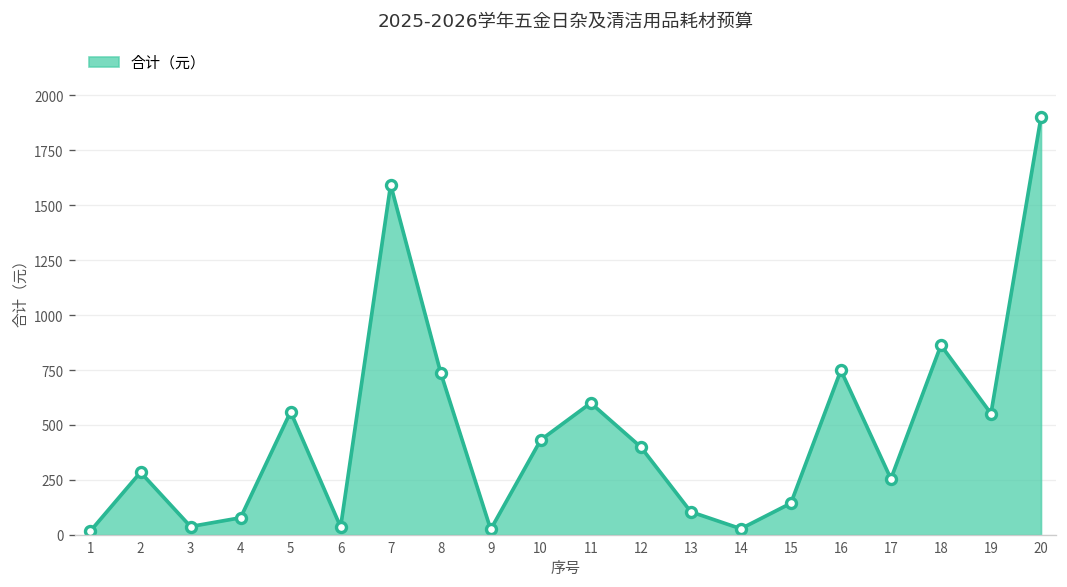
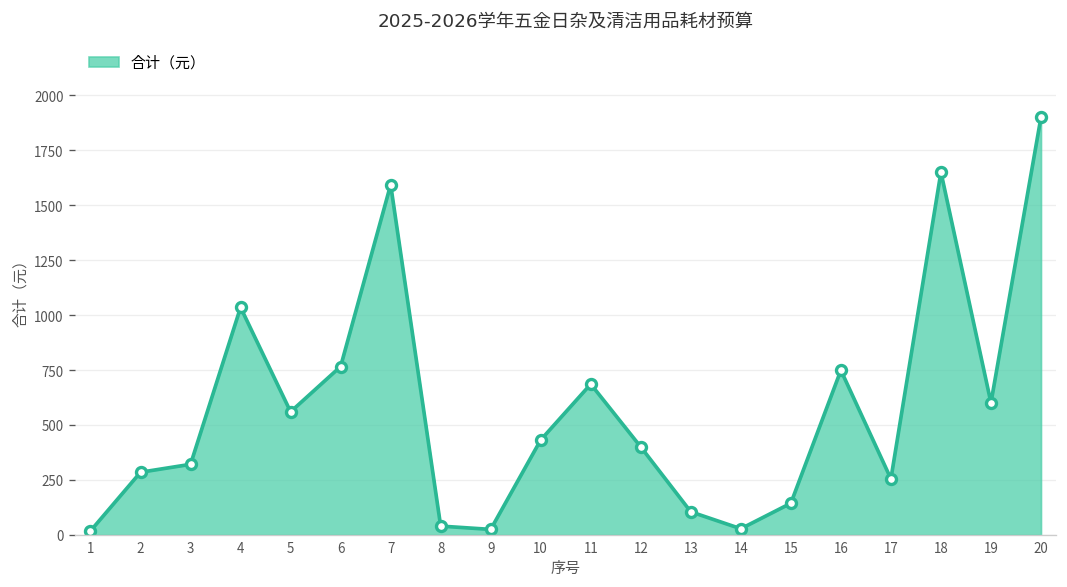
  {
    "1": 20,
    "2": 290,
-   "3": 40,
-   "4": 80,
+   "3": 320,
+   "4": 1040,
    "5": 560,
-   "6": 40,
+   "6": 770,
    "7": 1590,
-   "8": 740,
+   "8": 40,
    "9": 30,
    "10": 430,
-   "11": 600,
+   "11": 690,
    "12": 400,
    "13": 110,
    "14": 30,
    "15": 140,
    "16": 750,
    "17": 260,
-   "18": 860,
-   "19": 550,
+   "18": 1650,
+   "19": 600,
    "20": 1900
  }
